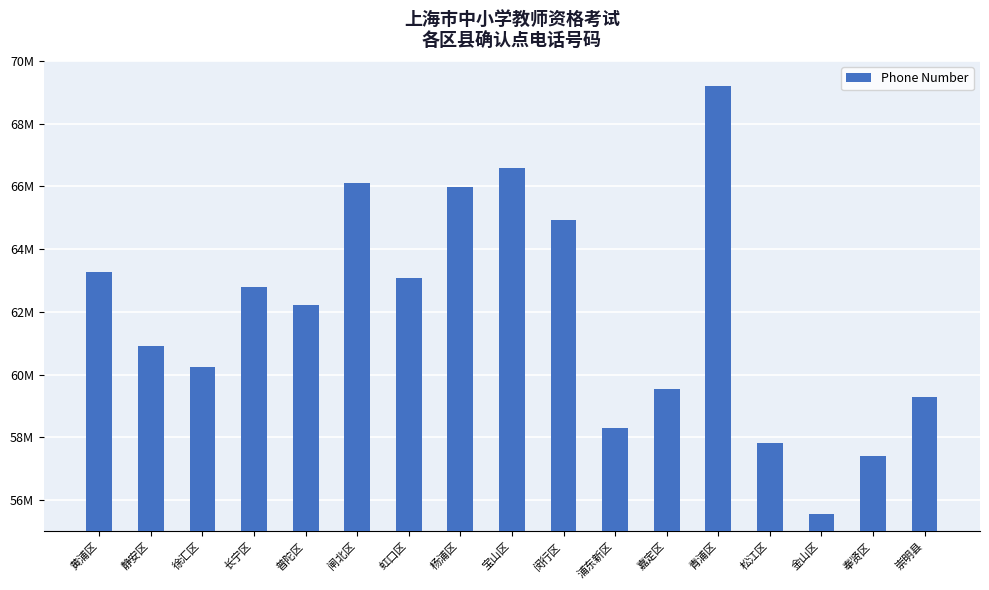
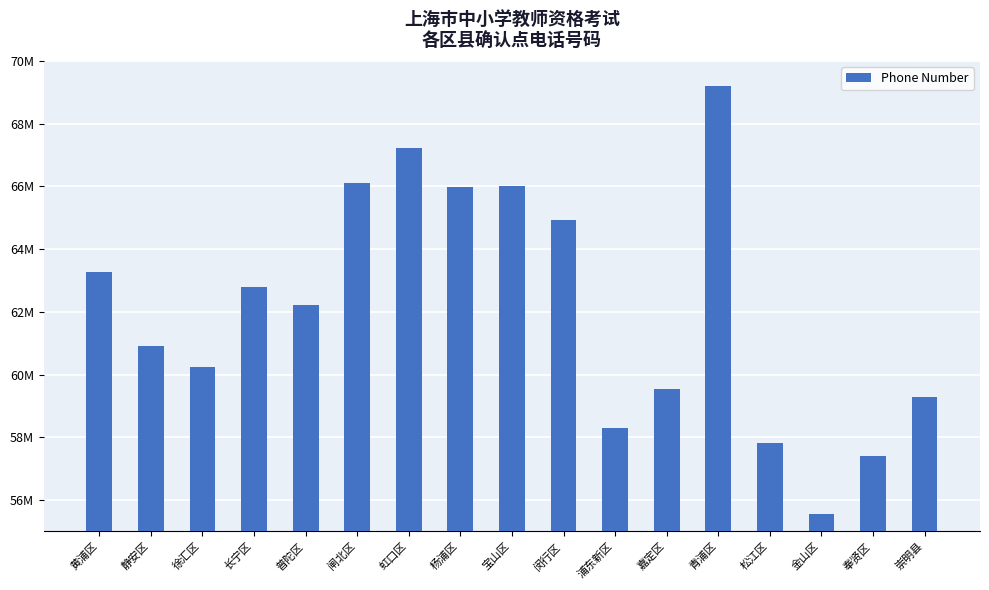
  {
    "黄浦区": 63300000,
    "静安区": 60900000,
    "徐汇区": 60300000,
    "长宁区": 62800000,
    "普陀区": 62200000,
    "闸北区": 66100000,
-   "虹口区": 63100000,
+   "虹口区": 67200000,
    "杨浦区": 66000000,
-   "宝山区": 66600000,
+   "宝山区": 66000000,
    "闵行区": 64900000,
    "浦东新区": 58300000,
    "嘉定区": 59500000,
    "青浦区": 69200000,
    "松江区": 57800000,
    "金山区": 55500000,
    "奉贤区": 57400000,
    "崇明县": 59300000
  }
